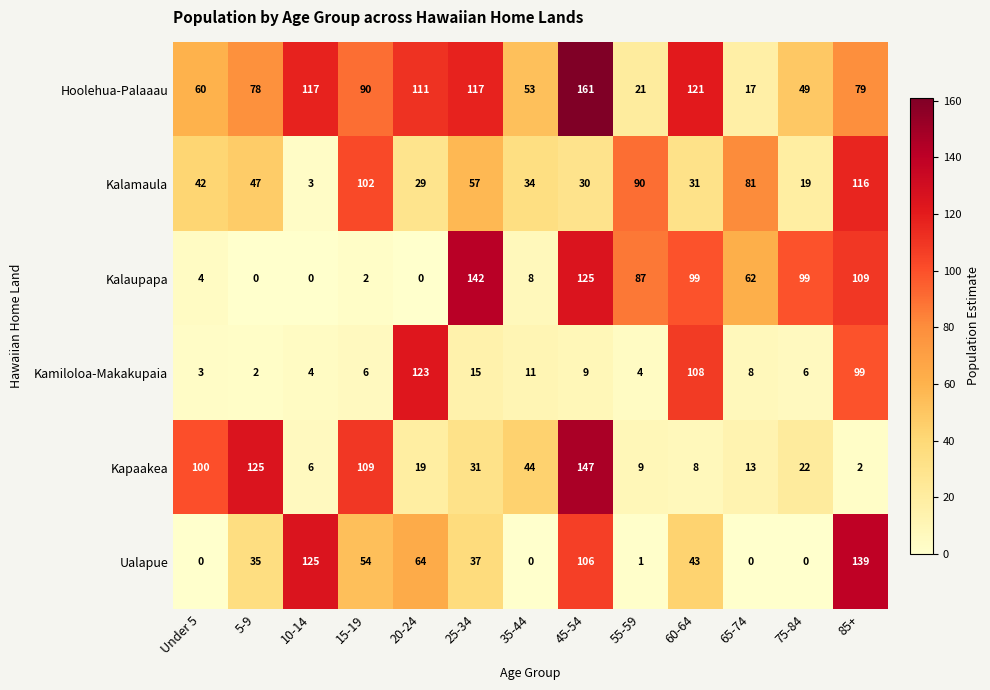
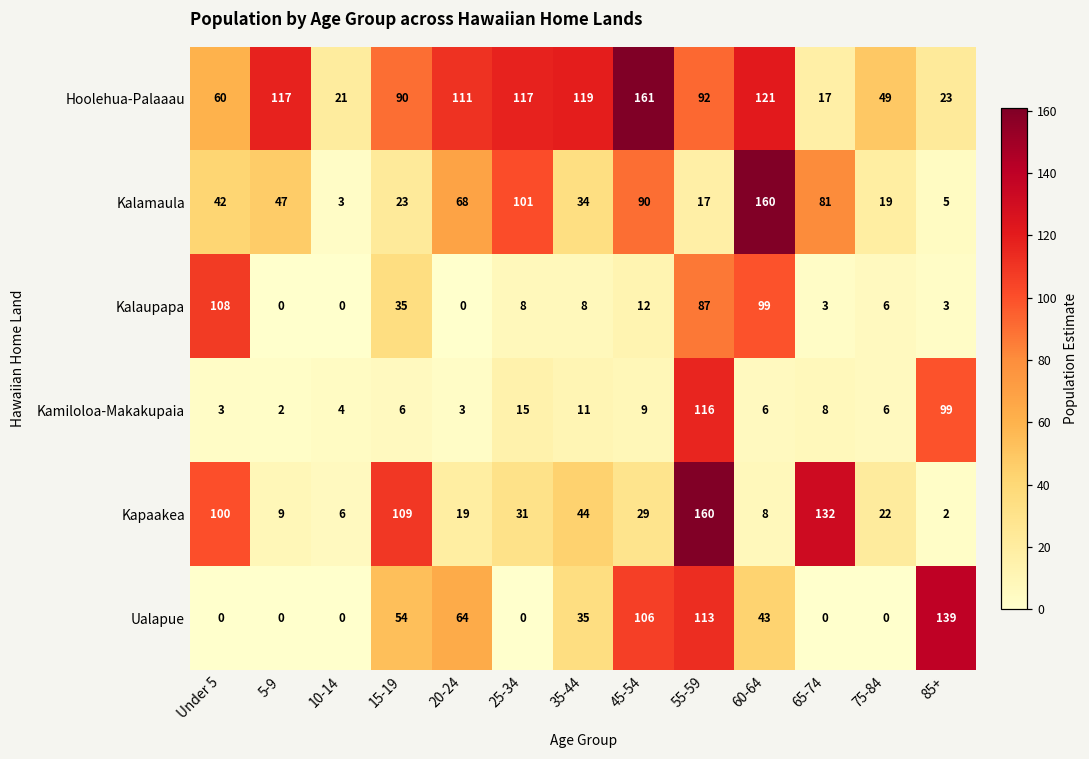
  {
    "Hoolehua-Palaaau": {
      "Under 5": 60,
-     "5-9": 78,
-     "10-14": 117,
+     "5-9": 117,
+     "10-14": 21,
      "15-19": 90,
      "20-24": 111,
      "25-34": 117,
-     "35-44": 53,
+     "35-44": 119,
      "45-54": 161,
-     "55-59": 21,
+     "55-59": 92,
      "60-64": 121,
      "65-74": 17,
      "75-84": 49,
-     "85+": 79
+     "85+": 23
    },
    "Kalamaula": {
      "Under 5": 42,
      "5-9": 47,
      "10-14": 3,
-     "15-19": 102,
-     "20-24": 29,
-     "25-34": 57,
+     "15-19": 23,
+     "20-24": 68,
+     "25-34": 101,
      "35-44": 34,
-     "45-54": 30,
-     "55-59": 90,
-     "60-64": 31,
+     "45-54": 90,
+     "55-59": 17,
+     "60-64": 160,
      "65-74": 81,
      "75-84": 19,
-     "85+": 116
+     "85+": 5
    },
    "Kalaupapa": {
-     "Under 5": 4,
+     "Under 5": 108,
      "5-9": 0,
      "10-14": 0,
-     "15-19": 2,
+     "15-19": 35,
      "20-24": 0,
-     "25-34": 142,
+     "25-34": 8,
      "35-44": 8,
-     "45-54": 125,
+     "45-54": 12,
      "55-59": 87,
      "60-64": 99,
-     "65-74": 62,
-     "75-84": 99,
-     "85+": 109
+     "65-74": 3,
+     "75-84": 6,
+     "85+": 3
    },
    "Kamiloloa-Makakupaia": {
      "Under 5": 3,
      "5-9": 2,
      "10-14": 4,
      "15-19": 6,
-     "20-24": 123,
+     "20-24": 3,
      "25-34": 15,
      "35-44": 11,
      "45-54": 9,
-     "55-59": 4,
-     "60-64": 108,
+     "55-59": 116,
+     "60-64": 6,
      "65-74": 8,
      "75-84": 6,
      "85+": 99
    },
    "Kapaakea": {
      "Under 5": 100,
-     "5-9": 125,
+     "5-9": 9,
      "10-14": 6,
      "15-19": 109,
      "20-24": 19,
      "25-34": 31,
      "35-44": 44,
-     "45-54": 147,
-     "55-59": 9,
+     "45-54": 29,
+     "55-59": 160,
      "60-64": 8,
-     "65-74": 13,
+     "65-74": 132,
      "75-84": 22,
      "85+": 2
    },
    "Ualapue": {
      "Under 5": 0,
-     "5-9": 35,
-     "10-14": 125,
+     "5-9": 0,
+     "10-14": 0,
      "15-19": 54,
      "20-24": 64,
-     "25-34": 37,
-     "35-44": 0,
+     "25-34": 0,
+     "35-44": 35,
      "45-54": 106,
-     "55-59": 1,
+     "55-59": 113,
      "60-64": 43,
      "65-74": 0,
      "75-84": 0,
      "85+": 139
    }
  }
